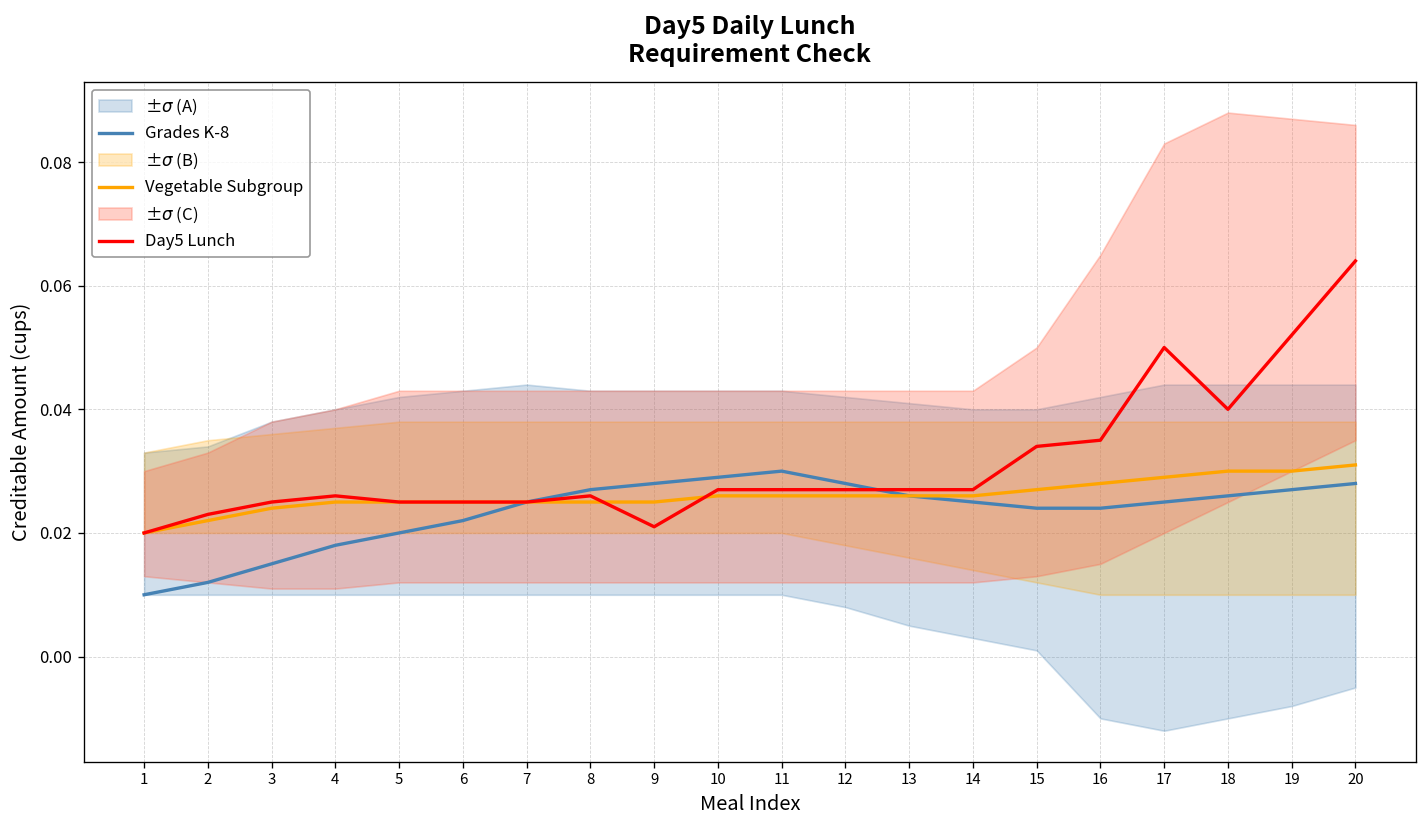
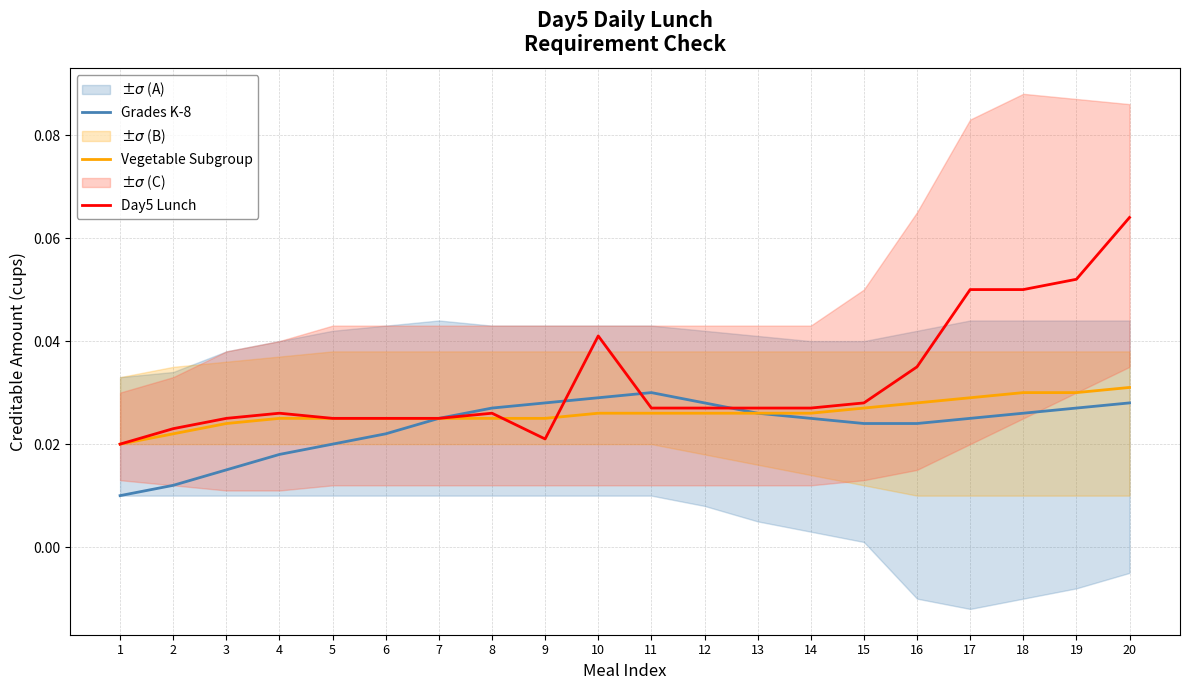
  {
    "Day5 Lunch": {
      "2": 0.023,
      "3": 0.025,
      "4": 0.026,
      "8": 0.026,
      "9": 0.021,
-     "10": 0.027,
+     "10": 0.041,
      "11": 0.027,
      "12": 0.027,
      "13": 0.027,
      "14": 0.027,
-     "15": 0.034,
+     "15": 0.028,
      "16": 0.035,
      "17": 0.050,
-     "18": 0.04,
+     "18": 0.05,
      "19": 0.052,
      "20": 0.064
    }
  }
